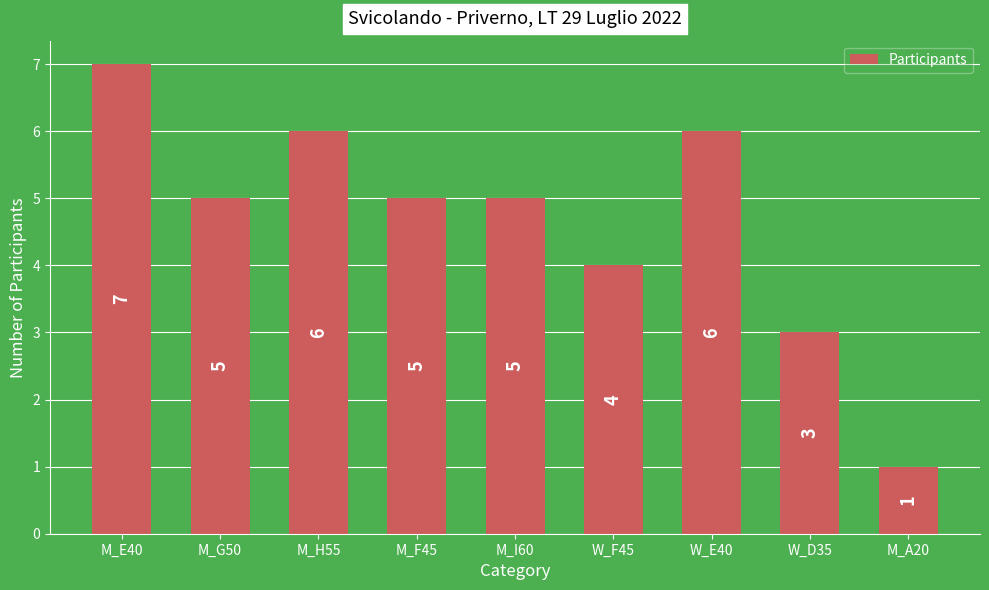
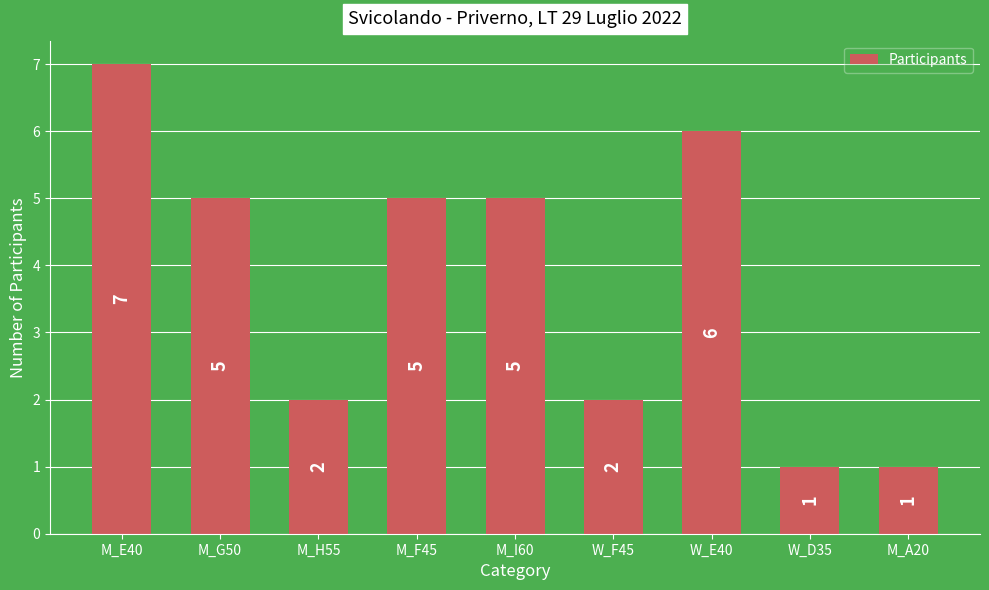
  {
    "M_E40": 7,
    "M_G50": 5,
-   "M_H55": 6,
+   "M_H55": 2,
    "M_F45": 5,
    "M_I60": 5,
-   "W_F45": 4,
+   "W_F45": 2,
    "W_E40": 6,
-   "W_D35": 3,
+   "W_D35": 1,
    "M_A20": 1
  }
